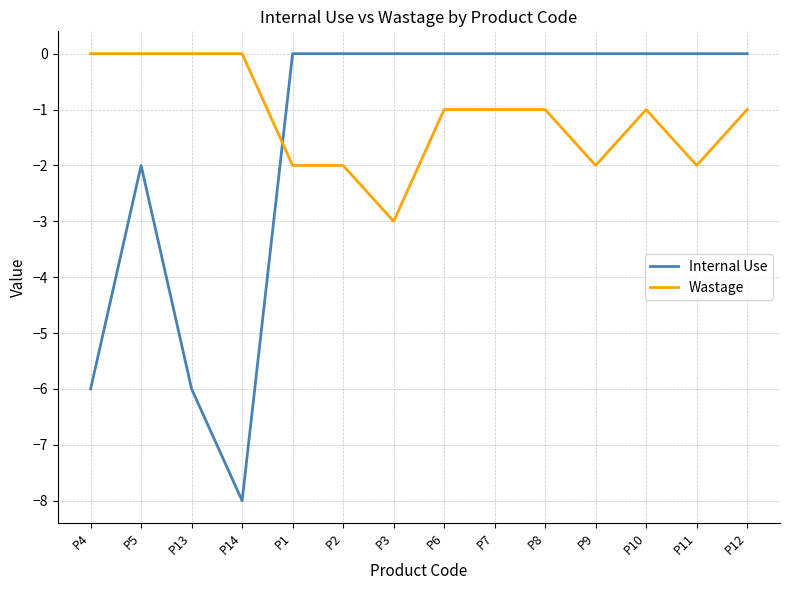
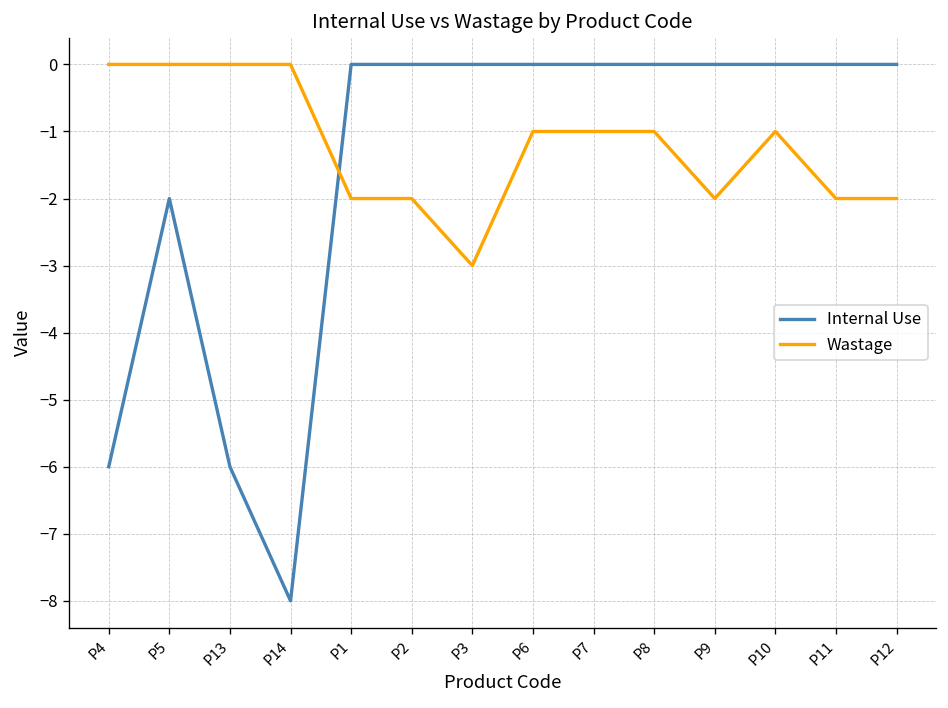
  {
    "Internal Use": {
      "P4": -6,
      "P5": -2,
      "P13": -6,
      "P14": -8,
      "P1": 0,
      "P2": 0,
      "P3": 0,
      "P6": 0,
      "P7": 0,
      "P8": 0,
      "P9": 0,
      "P10": 0,
      "P11": 0,
      "P12": 0
    },
    "Wastage": {
      "P4": 0,
      "P5": 0,
      "P13": 0,
      "P14": 0,
      "P1": -2,
      "P2": -2,
      "P3": -3,
      "P6": -1,
      "P7": -1,
      "P8": -1,
      "P9": -2,
      "P10": -1,
      "P11": -2,
-     "P12": -1
+     "P12": -2
    }
  }
